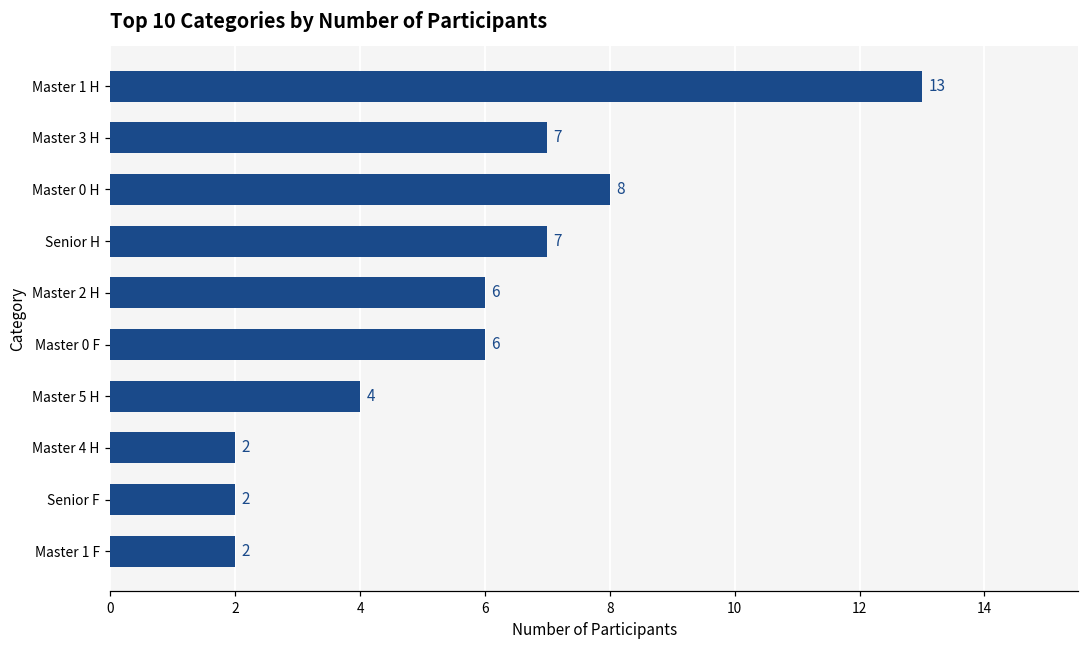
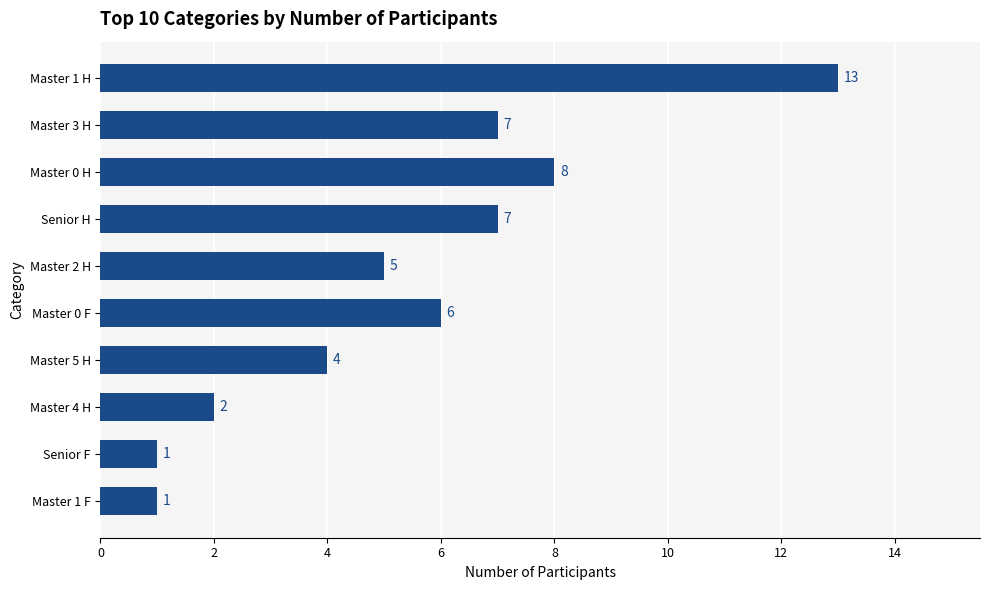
  {
    "Master 1 H": 13,
    "Master 3 H": 7,
    "Master 0 H": 8,
    "Senior H": 7,
-   "Master 2 H": 6,
+   "Master 2 H": 5,
    "Master 0 F": 6,
    "Master 5 H": 4,
    "Master 4 H": 2,
-   "Senior F": 2,
-   "Master 1 F": 2
+   "Senior F": 1,
+   "Master 1 F": 1
  }
